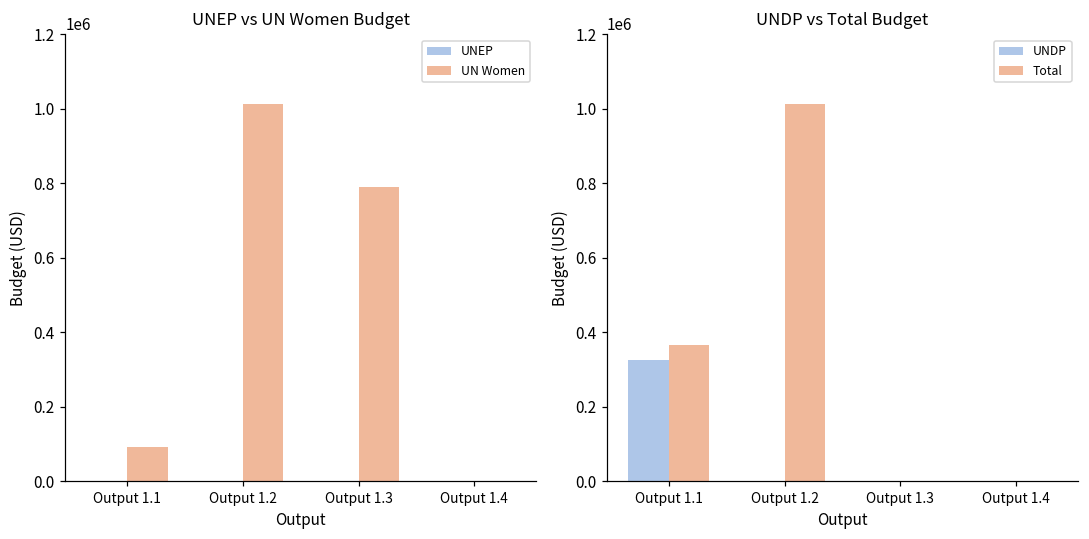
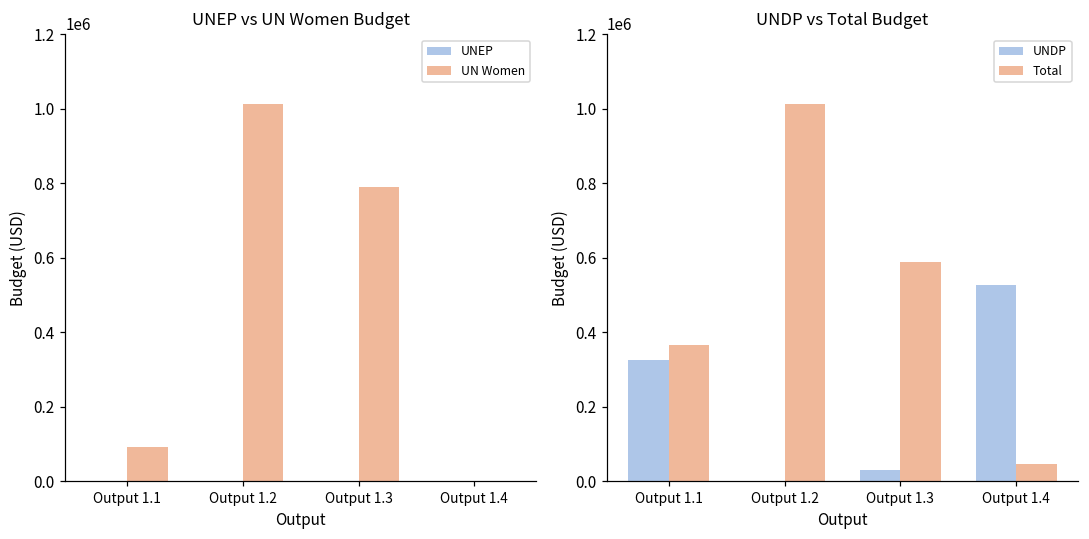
  {
    "UNEP vs UN Women Budget": {
      "UNEP": {
        "Output 1.1": 0,
        "Output 1.2": 0,
        "Output 1.3": 0,
        "Output 1.4": 0
      },
      "UN Women": {
        "Output 1.1": 90000,
        "Output 1.2": 1010000,
        "Output 1.3": 790000,
        "Output 1.4": 0
      }
    },
    "UNDP vs Total Budget": {
      "UNDP": {
        "Output 1.1": 330000,
        "Output 1.2": 0,
-       "Output 1.3": 0,
-       "Output 1.4": 0
+       "Output 1.3": 30000,
+       "Output 1.4": 530000
      },
      "Total": {
        "Output 1.1": 370000,
        "Output 1.2": 1010000,
-       "Output 1.3": 0,
-       "Output 1.4": 0
+       "Output 1.3": 590000,
+       "Output 1.4": 50000
      }
    }
  }
